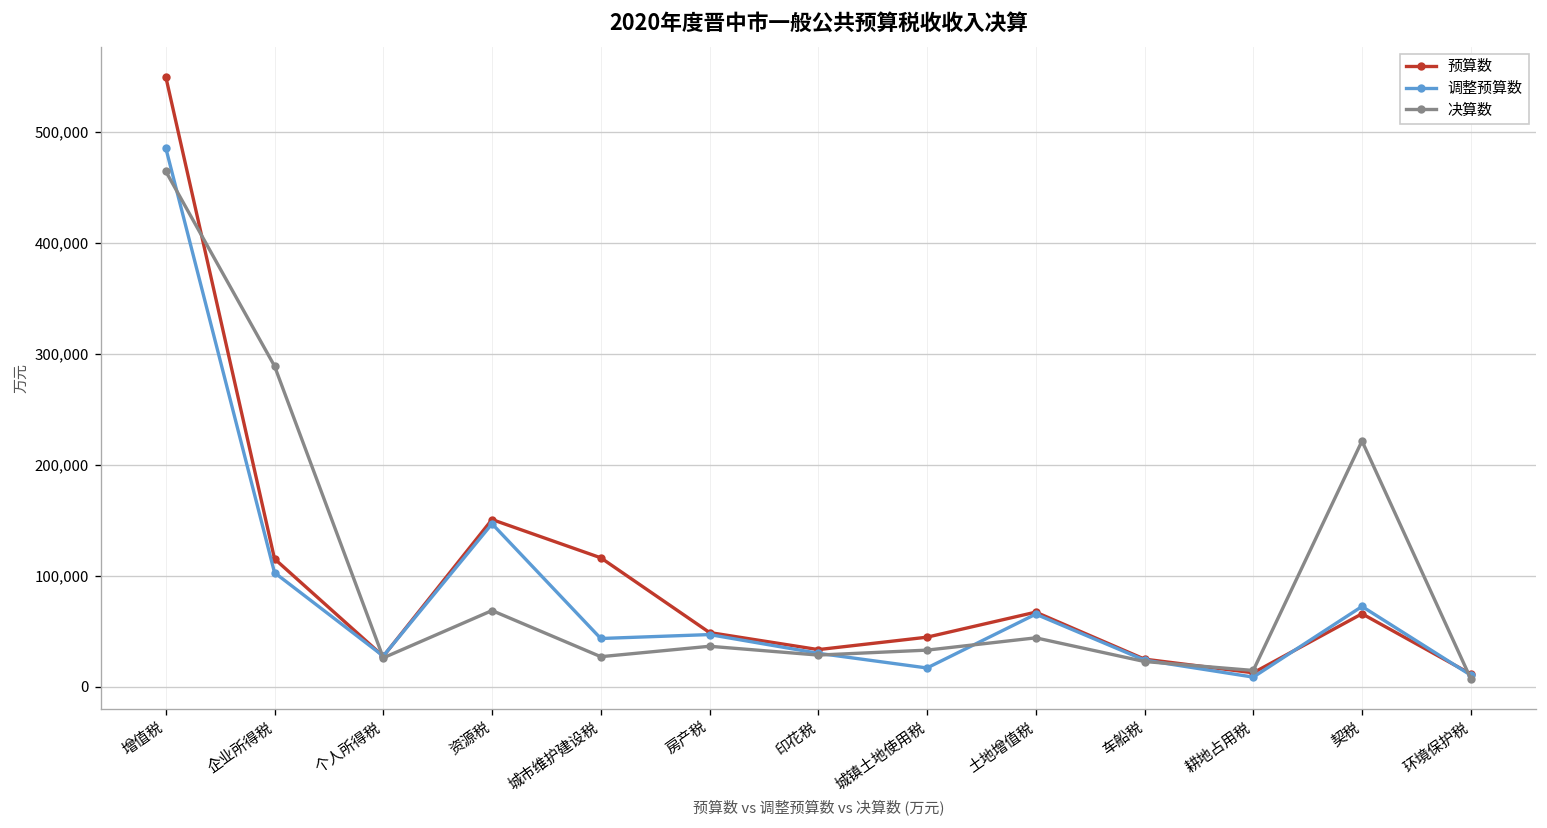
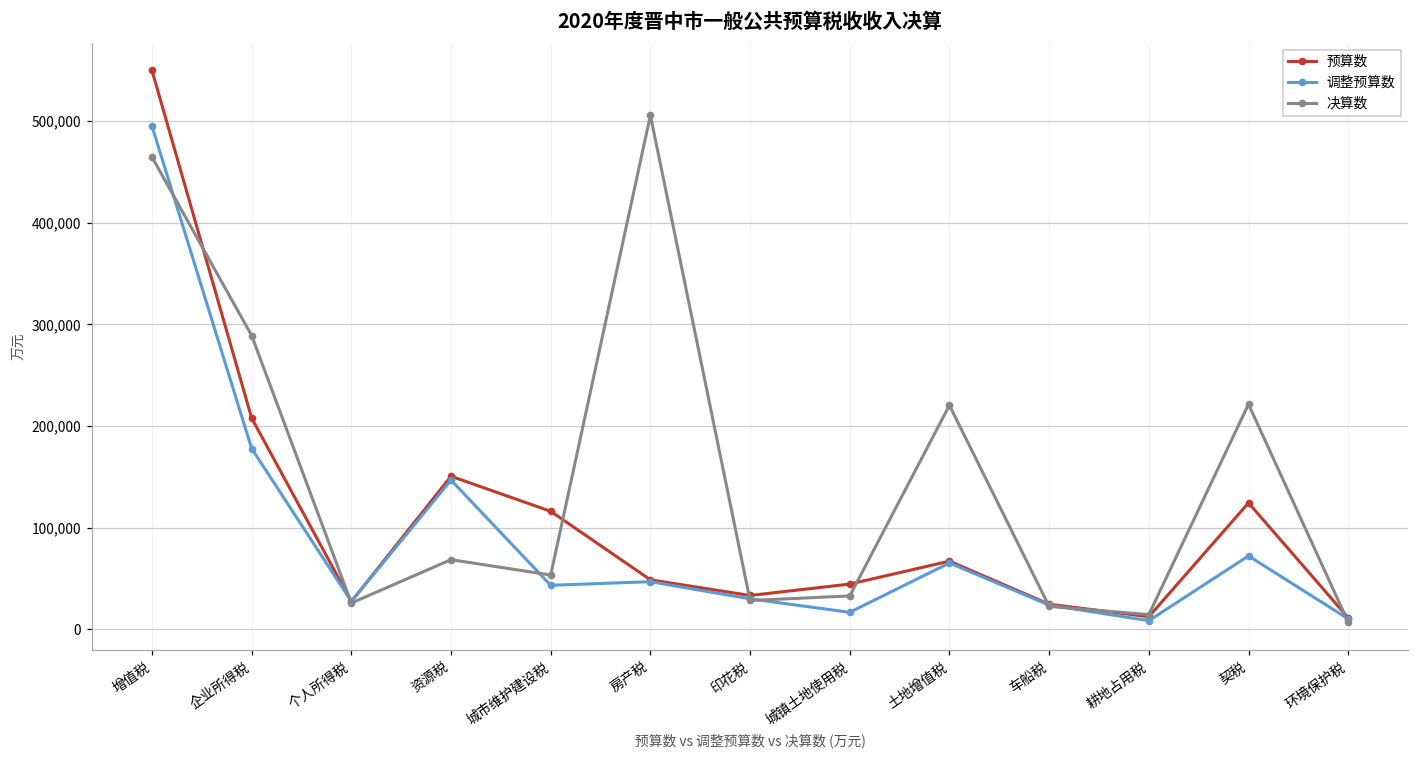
  {
    "预算数": {
      "增值税": "550,000",
-     "企业所得税": "120,000",
+     "企业所得税": "210,000",
      "资源税": "150,000",
      "城市维护建设税": "120,000",
      "印花税": "30,000",
      "城镇土地使用税": "40,000",
-     "契税": "70,000"
+     "契税": "120,000"
    },
    "调整预算数": {
-     "增值税": "490,000",
-     "企业所得税": "100,000",
+     "增值税": "500,000",
+     "企业所得税": "180,000",
      "资源税": "150,000",
      "城市维护建设税": "40,000",
      "城镇土地使用税": "20,000",
      "耕地占用税": "10,000",
      "契税": "70,000"
    },
    "决算数": {
      "增值税": "460,000",
      "企业所得税": "290,000",
      "资源税": "70,000",
-     "城市维护建设税": "30,000",
-     "房产税": "40,000",
+     "城市维护建设税": "50,000",
+     "房产税": "510,000",
      "城镇土地使用税": "30,000",
-     "土地增值税": "40,000",
+     "土地增值税": "220,000",
      "契税": "220,000",
      "环境保护税": "10,000"
    }
  }
